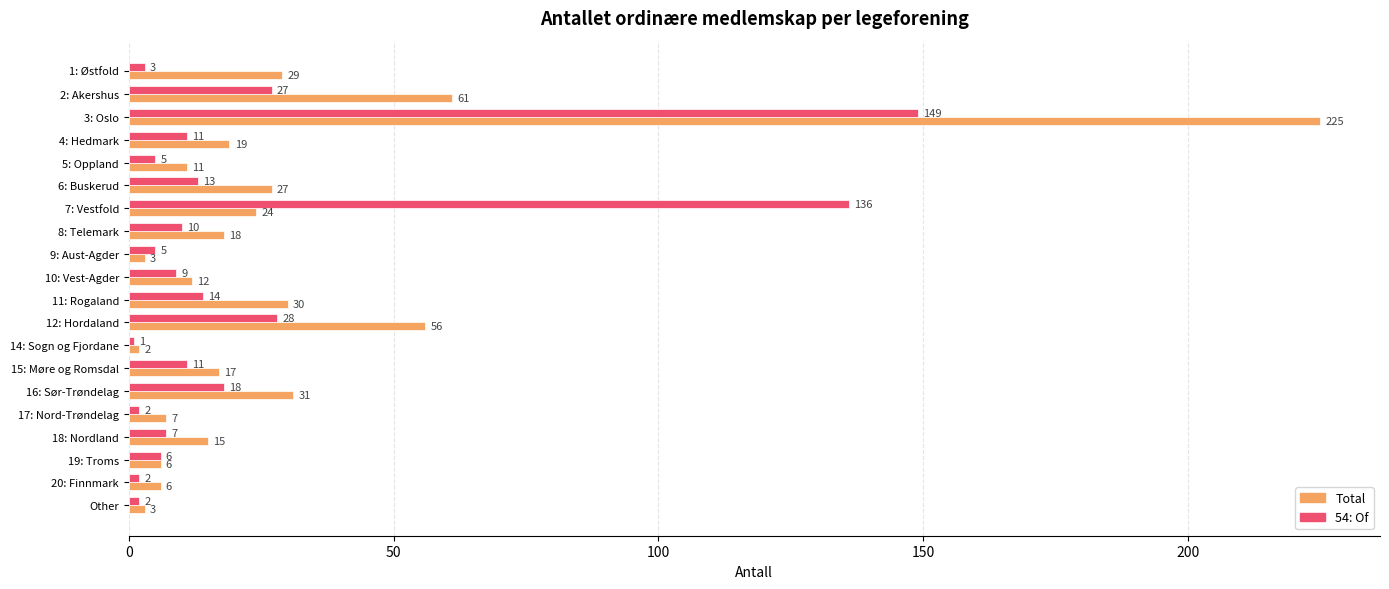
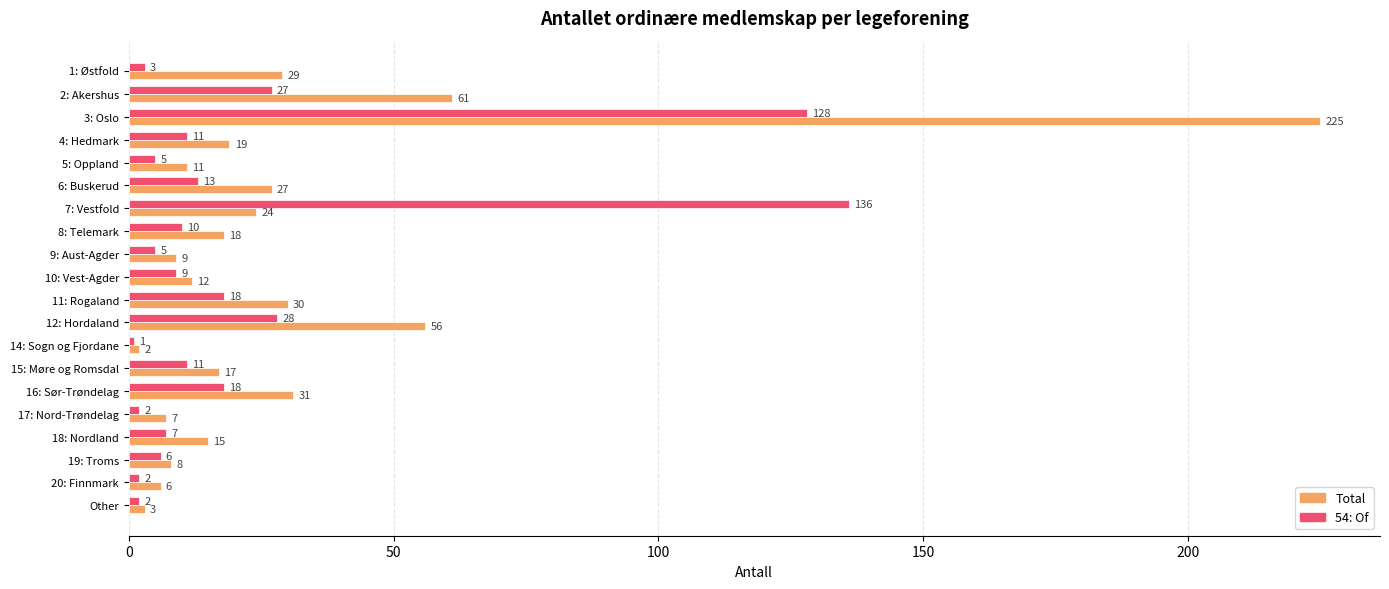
  {
    "Total": {
      "1: Østfold": 29,
      "2: Akershus": 61,
      "3: Oslo": 225,
      "4: Hedmark": 19,
      "5: Oppland": 11,
      "6: Buskerud": 27,
      "7: Vestfold": 24,
      "8: Telemark": 18,
-     "9: Aust-Agder": 3,
+     "9: Aust-Agder": 9,
      "10: Vest-Agder": 12,
      "11: Rogaland": 30,
      "12: Hordaland": 56,
      "14: Sogn og Fjordane": 2,
      "15: Møre og Romsdal": 17,
      "16: Sør-Trøndelag": 31,
      "17: Nord-Trøndelag": 7,
      "18: Nordland": 15,
-     "19: Troms": 6,
+     "19: Troms": 8,
      "20: Finnmark": 6,
      "Other": 3
    },
    "54: Of": {
      "1: Østfold": 3,
      "2: Akershus": 27,
-     "3: Oslo": 149,
+     "3: Oslo": 128,
      "4: Hedmark": 11,
      "5: Oppland": 5,
      "6: Buskerud": 13,
      "7: Vestfold": 136,
      "8: Telemark": 10,
      "9: Aust-Agder": 5,
      "10: Vest-Agder": 9,
-     "11: Rogaland": 14,
+     "11: Rogaland": 18,
      "12: Hordaland": 28,
      "14: Sogn og Fjordane": 1,
      "15: Møre og Romsdal": 11,
      "16: Sør-Trøndelag": 18,
      "17: Nord-Trøndelag": 2,
      "18: Nordland": 7,
      "19: Troms": 6,
      "20: Finnmark": 2,
      "Other": 2
    }
  }
